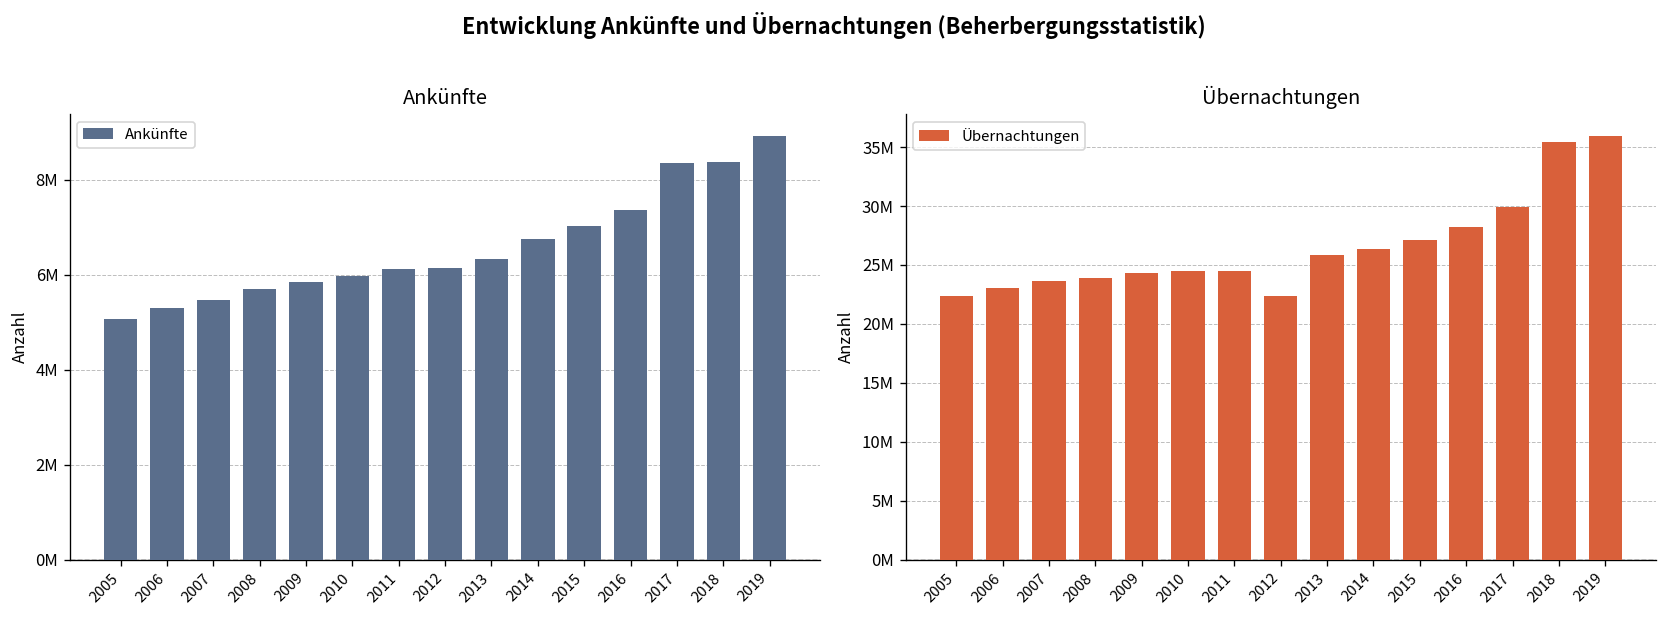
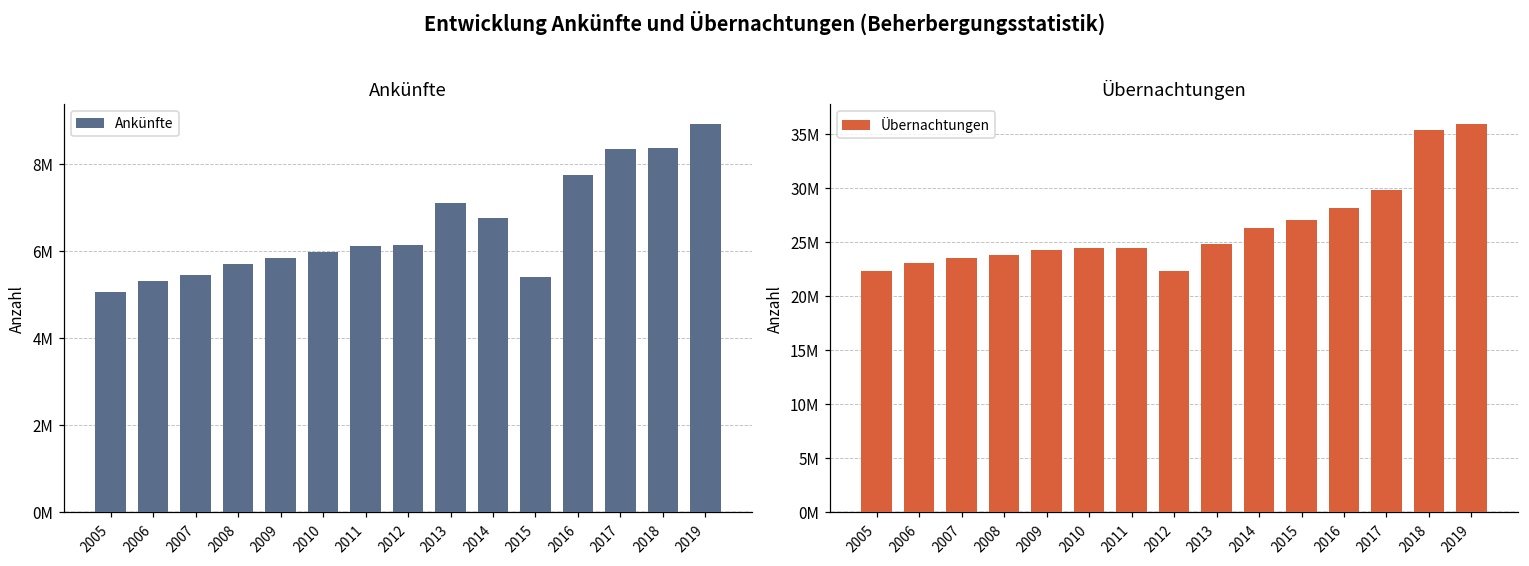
  {
    "Ankünfte": {
      "2005": 5100000,
      "2006": 5300000,
      "2007": 5500000,
      "2008": 5700000,
      "2009": 5800000,
      "2010": 6000000,
      "2011": 6100000,
      "2012": 6100000,
-     "2013": 6300000,
+     "2013": 7100000,
      "2014": 6800000,
-     "2015": 7000000,
-     "2016": 7400000,
+     "2015": 5400000,
+     "2016": 7800000,
      "2017": 8400000,
      "2018": 8400000,
      "2019": 8900000
    },
    "Übernachtungen": {
      "2005": 22000000,
      "2006": 23000000,
      "2007": 24000000,
      "2008": 24000000,
      "2009": 24000000,
      "2010": 24000000,
      "2011": 25000000,
      "2012": 22000000,
-     "2013": 26000000,
+     "2013": 25000000,
      "2014": 26000000,
      "2015": 27000000,
      "2016": 28000000,
      "2017": 30000000,
      "2018": 35000000,
      "2019": 36000000
    }
  }
